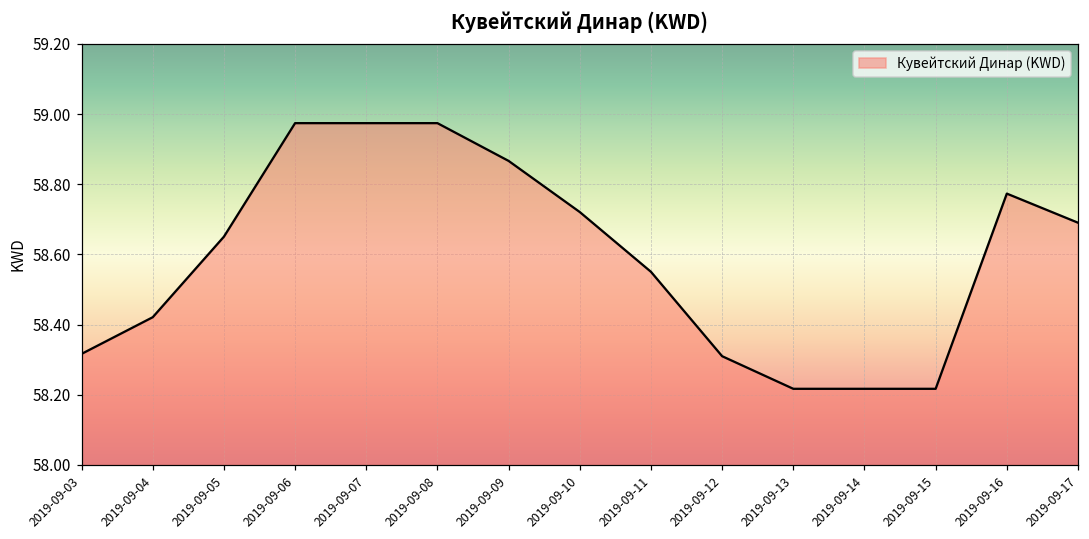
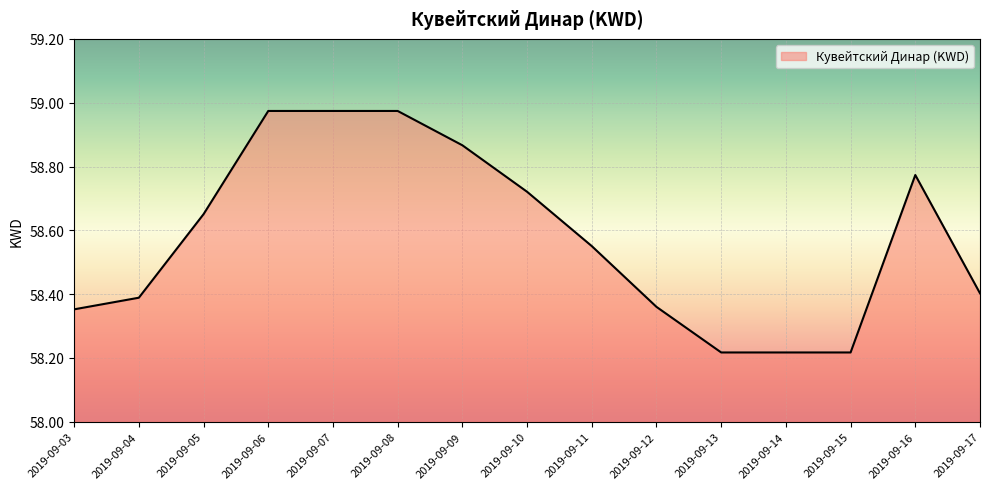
  {
-   "2019-09-03": 58.32,
-   "2019-09-04": 58.42,
+   "2019-09-03": 58.35,
+   "2019-09-04": 58.39,
    "2019-09-05": 58.65,
    "2019-09-06": 58.97,
    "2019-09-07": 58.97,
    "2019-09-08": 58.97,
    "2019-09-09": 58.87,
    "2019-09-10": 58.72,
    "2019-09-11": 58.55,
-   "2019-09-12": 58.31,
+   "2019-09-12": 58.36,
    "2019-09-13": 58.22,
    "2019-09-14": 58.22,
    "2019-09-15": 58.22,
    "2019-09-16": 58.77,
-   "2019-09-17": 58.69
+   "2019-09-17": 58.40
  }
